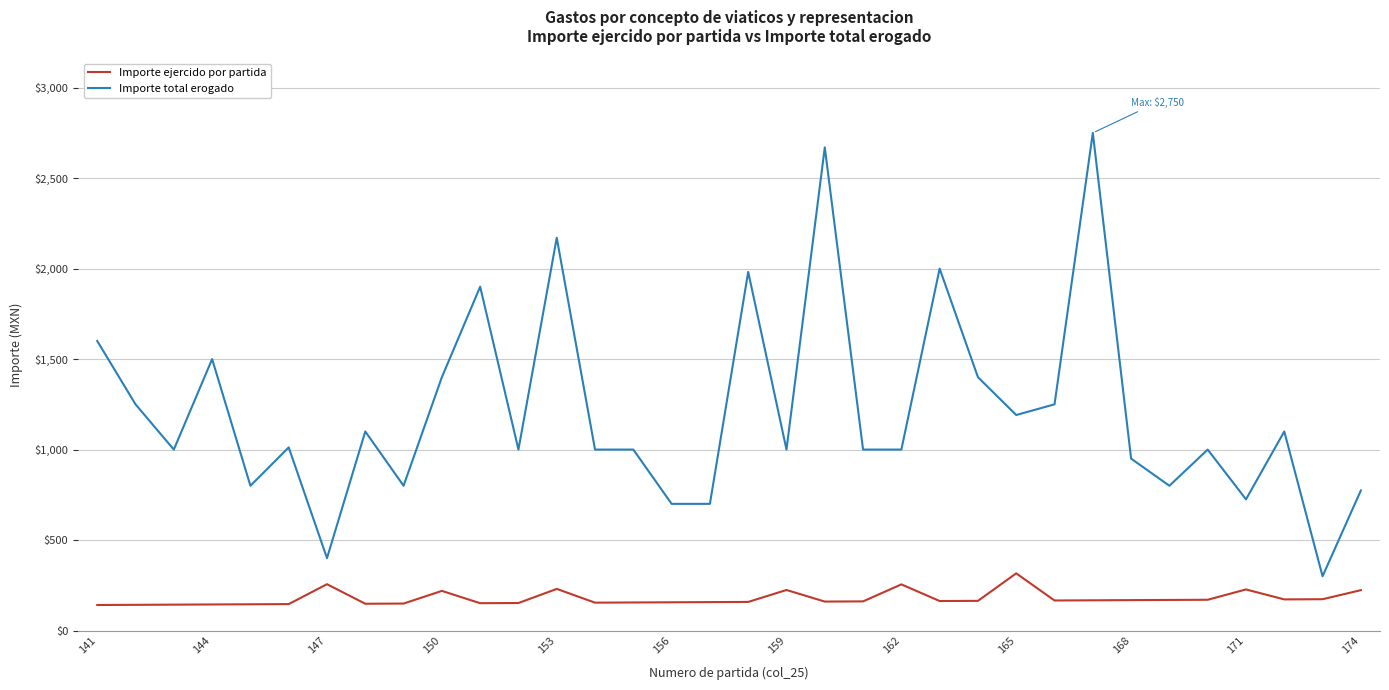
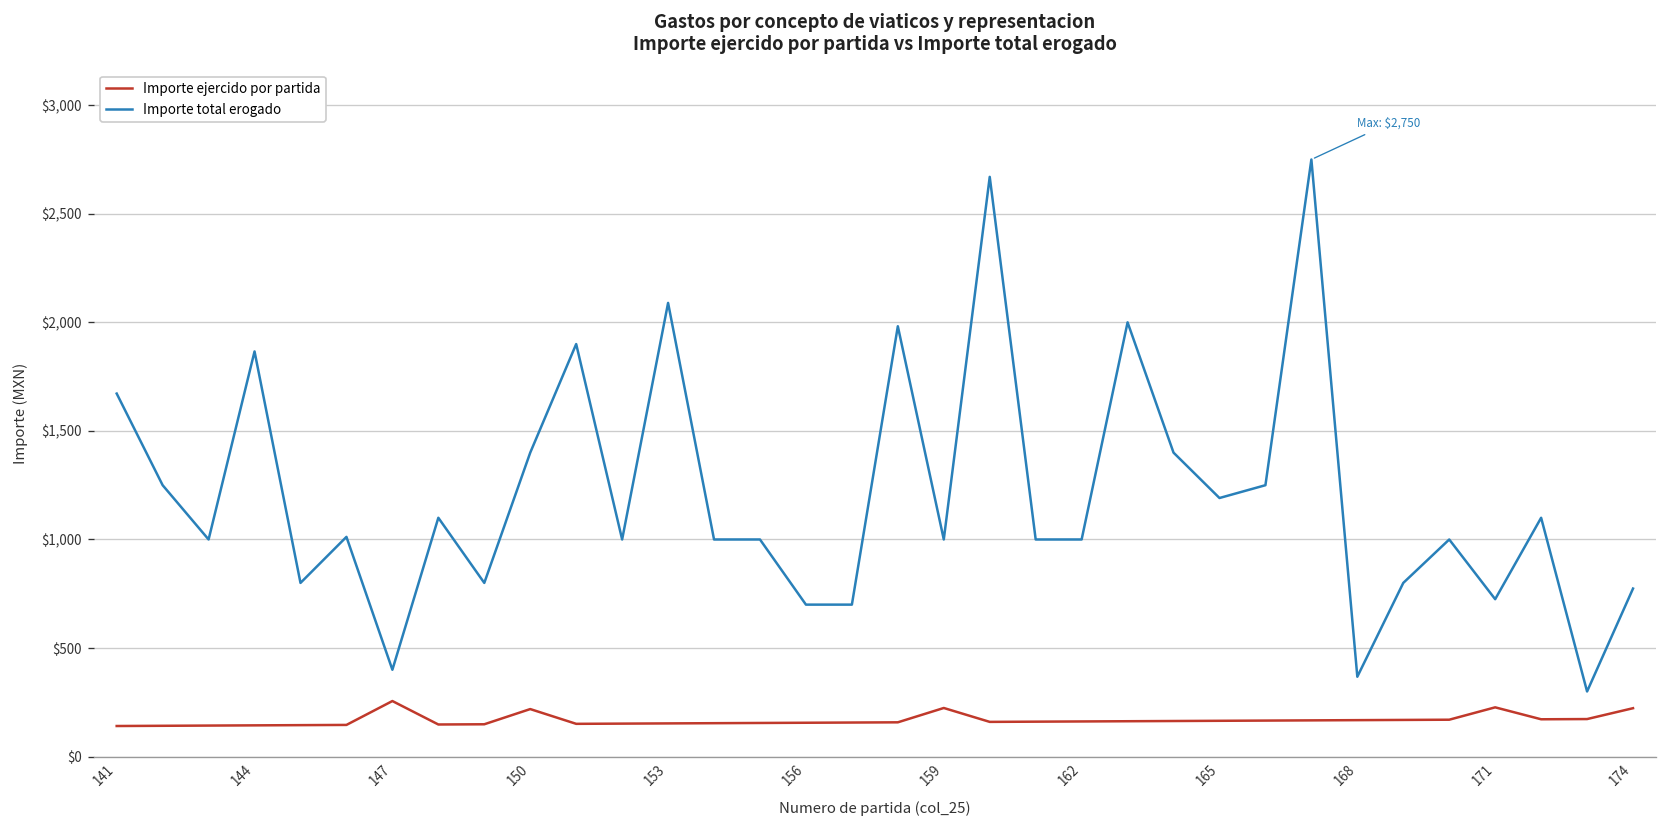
  {
    "Importe ejercido por partida": {
      "141": "$140",
      "144": "$140",
      "147": "$260",
      "150": "$220",
-     "153": "$230",
+     "153": "$150",
      "156": "$160",
      "159": "$220",
-     "162": "$260",
-     "165": "$320",
+     "162": "$160",
+     "165": "$170",
      "168": "$170",
      "171": "$230",
      "174": "$220"
    },
    "Importe total erogado": {
-     "141": "$1,600",
-     "144": "$1,500",
+     "141": "$1,670",
+     "144": "$1,870",
      "147": "$400",
      "150": "$1,400",
-     "153": "$2,170",
+     "153": "$2,090",
      "156": "$700",
      "159": "$1,000",
      "162": "$1,000",
      "165": "$1,190",
-     "168": "$950",
+     "168": "$370",
      "171": "$730",
      "174": "$770"
    }
  }
